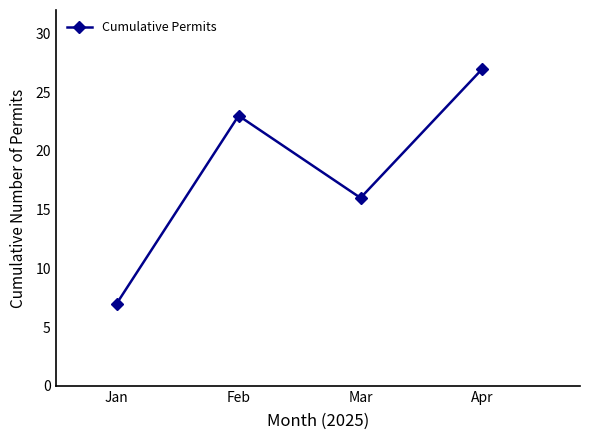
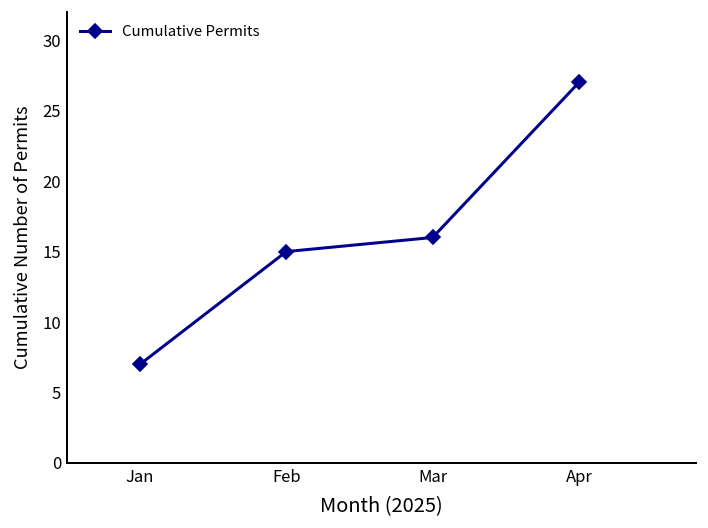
  {
    "Jan": 7,
-   "Feb": 23,
+   "Feb": 15,
    "Mar": 16,
    "Apr": 27
  }
